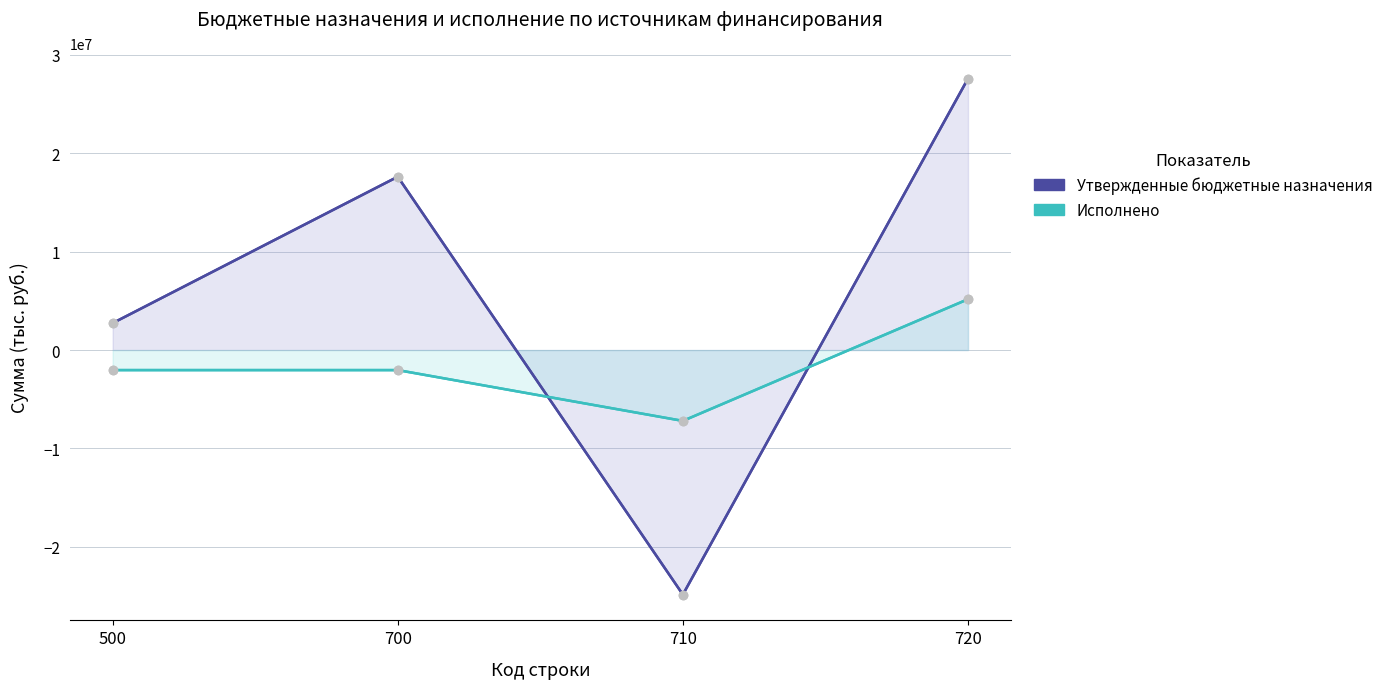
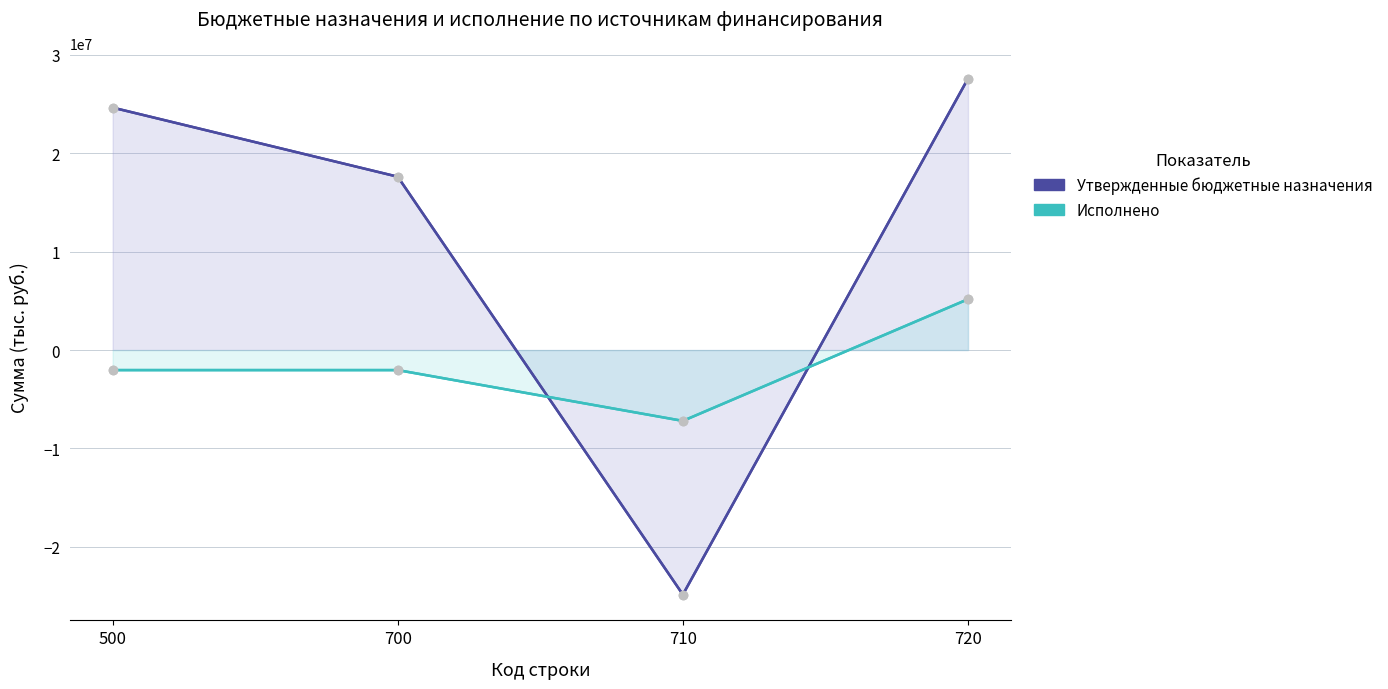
  {
    "Утвержденные бюджетные назначения": {
-     "500": 3000000
+     "500": 25000000
    }
  }
